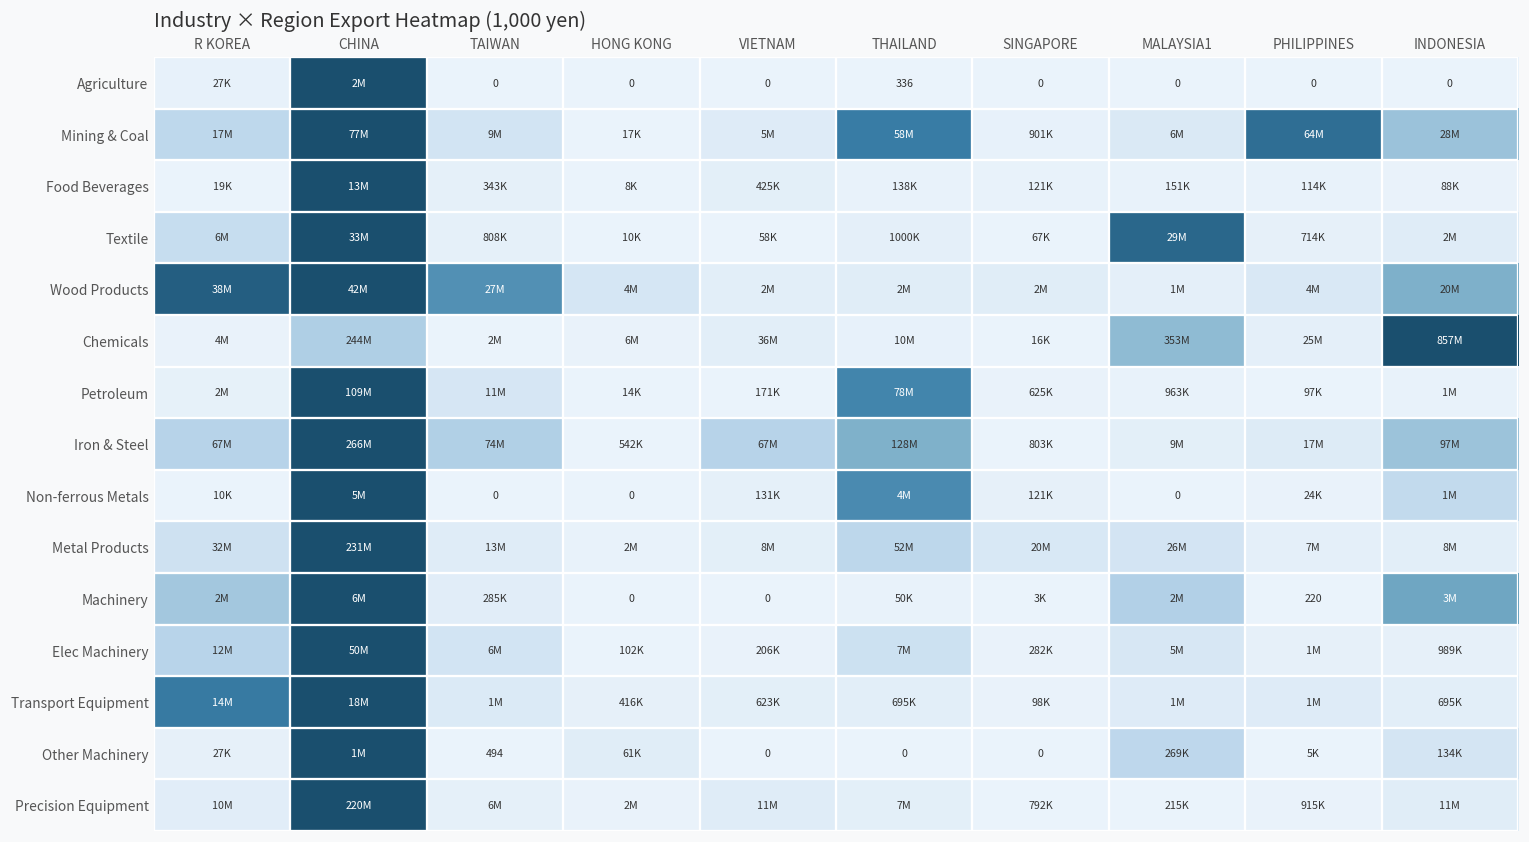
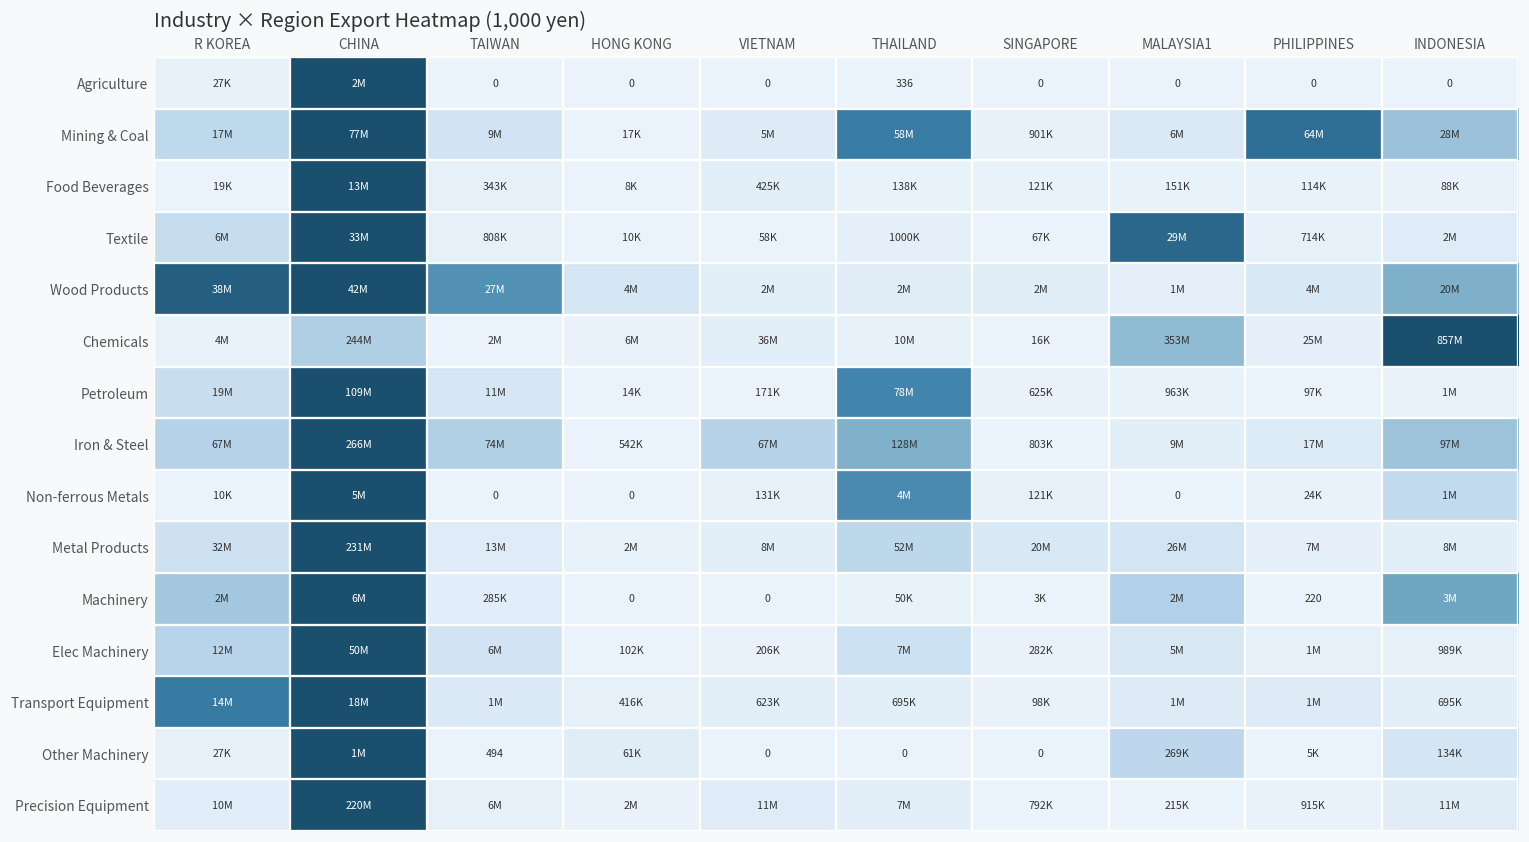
  {
    "Agriculture": {
      "R KOREA": "27K",
      "CHINA": "2M",
      "TAIWAN": "0",
      "HONG KONG": "0",
      "VIETNAM": "0",
      "THAILAND": "336",
      "SINGAPORE": "0",
      "MALAYSIA1": "0",
      "PHILIPPINES": "0",
      "INDONESIA": "0"
    },
    "Mining & Coal": {
      "R KOREA": "17M",
      "CHINA": "77M",
      "TAIWAN": "9M",
      "HONG KONG": "17K",
      "VIETNAM": "5M",
      "THAILAND": "58M",
      "SINGAPORE": "901K",
      "MALAYSIA1": "6M",
      "PHILIPPINES": "64M",
      "INDONESIA": "28M"
    },
    "Food Beverages": {
      "R KOREA": "19K",
      "CHINA": "13M",
      "TAIWAN": "343K",
      "HONG KONG": "8K",
      "VIETNAM": "425K",
      "THAILAND": "138K",
      "SINGAPORE": "121K",
      "MALAYSIA1": "151K",
      "PHILIPPINES": "114K",
      "INDONESIA": "88K"
    },
    "Textile": {
      "R KOREA": "6M",
      "CHINA": "33M",
      "TAIWAN": "808K",
      "HONG KONG": "10K",
      "VIETNAM": "58K",
      "THAILAND": "1000K",
      "SINGAPORE": "67K",
      "MALAYSIA1": "29M",
      "PHILIPPINES": "714K",
      "INDONESIA": "2M"
    },
    "Wood Products": {
      "R KOREA": "38M",
      "CHINA": "42M",
      "TAIWAN": "27M",
      "HONG KONG": "4M",
      "VIETNAM": "2M",
      "THAILAND": "2M",
      "SINGAPORE": "2M",
      "MALAYSIA1": "1M",
      "PHILIPPINES": "4M",
      "INDONESIA": "20M"
    },
    "Chemicals": {
      "R KOREA": "4M",
      "CHINA": "244M",
      "TAIWAN": "2M",
      "HONG KONG": "6M",
      "VIETNAM": "36M",
      "THAILAND": "10M",
      "SINGAPORE": "16K",
      "MALAYSIA1": "353M",
      "PHILIPPINES": "25M",
      "INDONESIA": "857M"
    },
    "Petroleum": {
-     "R KOREA": "2M",
+     "R KOREA": "19M",
      "CHINA": "109M",
      "TAIWAN": "11M",
      "HONG KONG": "14K",
      "VIETNAM": "171K",
      "THAILAND": "78M",
      "SINGAPORE": "625K",
      "MALAYSIA1": "963K",
      "PHILIPPINES": "97K",
      "INDONESIA": "1M"
    },
    "Iron & Steel": {
      "R KOREA": "67M",
      "CHINA": "266M",
      "TAIWAN": "74M",
      "HONG KONG": "542K",
      "VIETNAM": "67M",
      "THAILAND": "128M",
      "SINGAPORE": "803K",
      "MALAYSIA1": "9M",
      "PHILIPPINES": "17M",
      "INDONESIA": "97M"
    },
    "Non-ferrous Metals": {
      "R KOREA": "10K",
      "CHINA": "5M",
      "TAIWAN": "0",
      "HONG KONG": "0",
      "VIETNAM": "131K",
      "THAILAND": "4M",
      "SINGAPORE": "121K",
      "MALAYSIA1": "0",
      "PHILIPPINES": "24K",
      "INDONESIA": "1M"
    },
    "Metal Products": {
      "R KOREA": "32M",
      "CHINA": "231M",
      "TAIWAN": "13M",
      "HONG KONG": "2M",
      "VIETNAM": "8M",
      "THAILAND": "52M",
      "SINGAPORE": "20M",
      "MALAYSIA1": "26M",
      "PHILIPPINES": "7M",
      "INDONESIA": "8M"
    },
    "Machinery": {
      "R KOREA": "2M",
      "CHINA": "6M",
      "TAIWAN": "285K",
      "HONG KONG": "0",
      "VIETNAM": "0",
      "THAILAND": "50K",
      "SINGAPORE": "3K",
      "MALAYSIA1": "2M",
      "PHILIPPINES": "220",
      "INDONESIA": "3M"
    },
    "Elec Machinery": {
      "R KOREA": "12M",
      "CHINA": "50M",
      "TAIWAN": "6M",
      "HONG KONG": "102K",
      "VIETNAM": "206K",
      "THAILAND": "7M",
      "SINGAPORE": "282K",
      "MALAYSIA1": "5M",
      "PHILIPPINES": "1M",
      "INDONESIA": "989K"
    },
    "Transport Equipment": {
      "R KOREA": "14M",
      "CHINA": "18M",
      "TAIWAN": "1M",
      "HONG KONG": "416K",
      "VIETNAM": "623K",
      "THAILAND": "695K",
      "SINGAPORE": "98K",
      "MALAYSIA1": "1M",
      "PHILIPPINES": "1M",
      "INDONESIA": "695K"
    },
    "Other Machinery": {
      "R KOREA": "27K",
      "CHINA": "1M",
      "TAIWAN": "494",
      "HONG KONG": "61K",
      "VIETNAM": "0",
      "THAILAND": "0",
      "SINGAPORE": "0",
      "MALAYSIA1": "269K",
      "PHILIPPINES": "5K",
      "INDONESIA": "134K"
    },
    "Precision Equipment": {
      "R KOREA": "10M",
      "CHINA": "220M",
      "TAIWAN": "6M",
      "HONG KONG": "2M",
      "VIETNAM": "11M",
      "THAILAND": "7M",
      "SINGAPORE": "792K",
      "MALAYSIA1": "215K",
      "PHILIPPINES": "915K",
      "INDONESIA": "11M"
    }
  }
